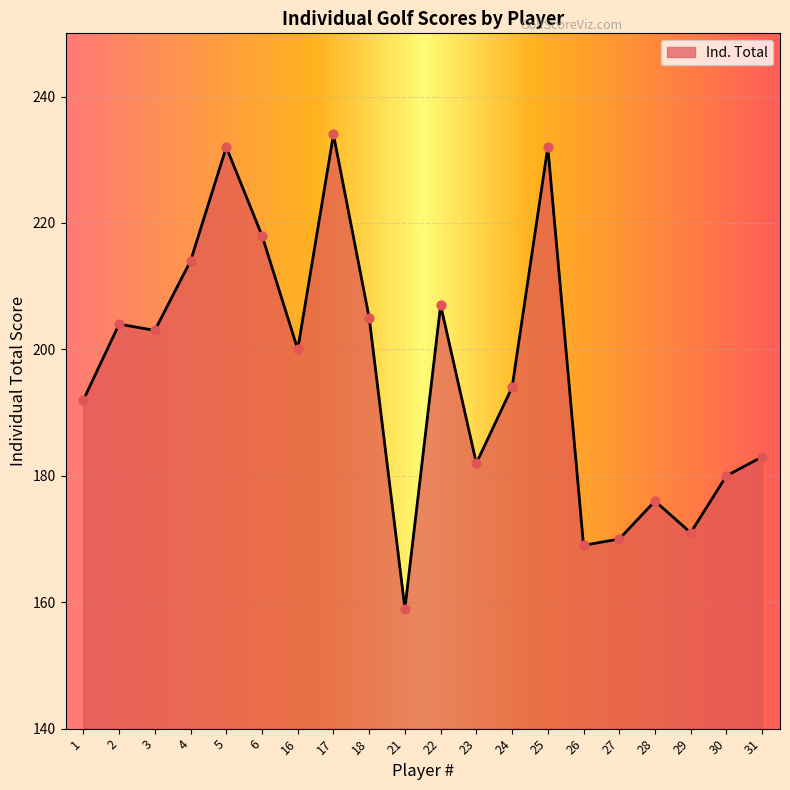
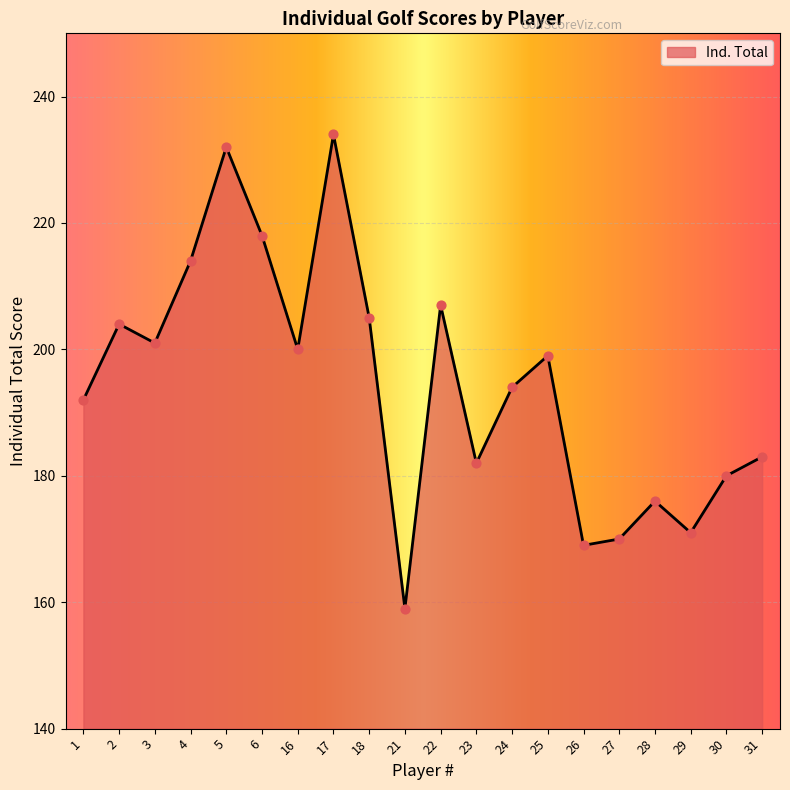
  {
    "1": 192,
    "2": 204,
-   "3": 203,
+   "3": 201,
    "4": 214,
    "5": 232,
    "6": 218,
    "16": 200,
    "17": 234,
    "18": 205,
    "21": 159,
    "22": 207,
    "23": 182,
    "24": 194,
-   "25": 232,
+   "25": 199,
    "26": 169,
    "27": 170,
    "28": 176,
    "29": 171,
    "30": 180,
    "31": 183
  }
